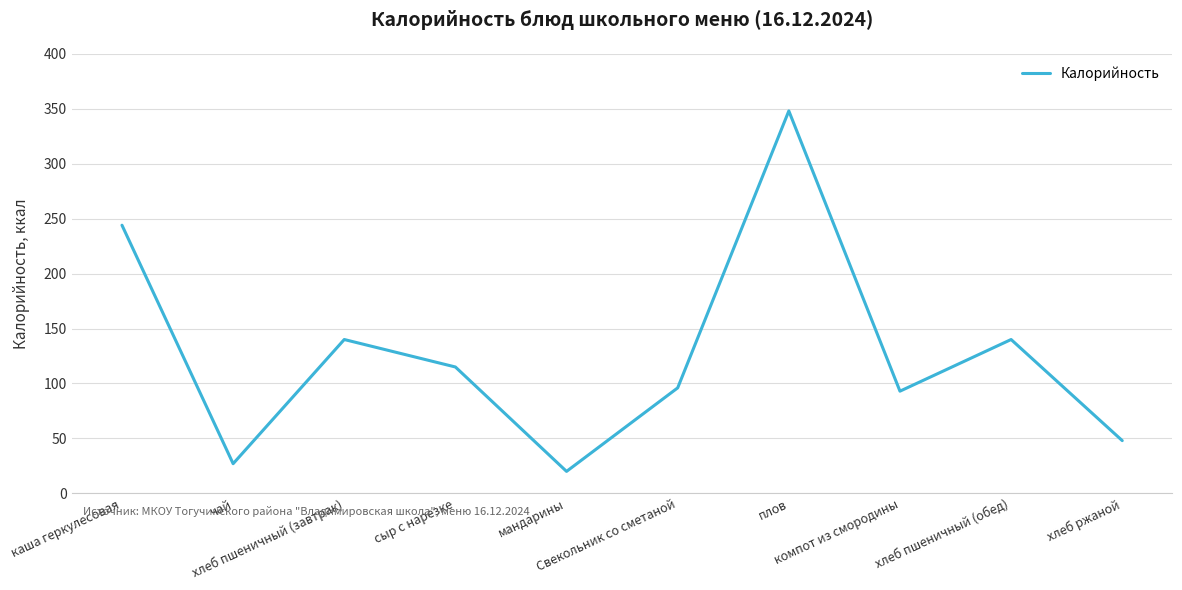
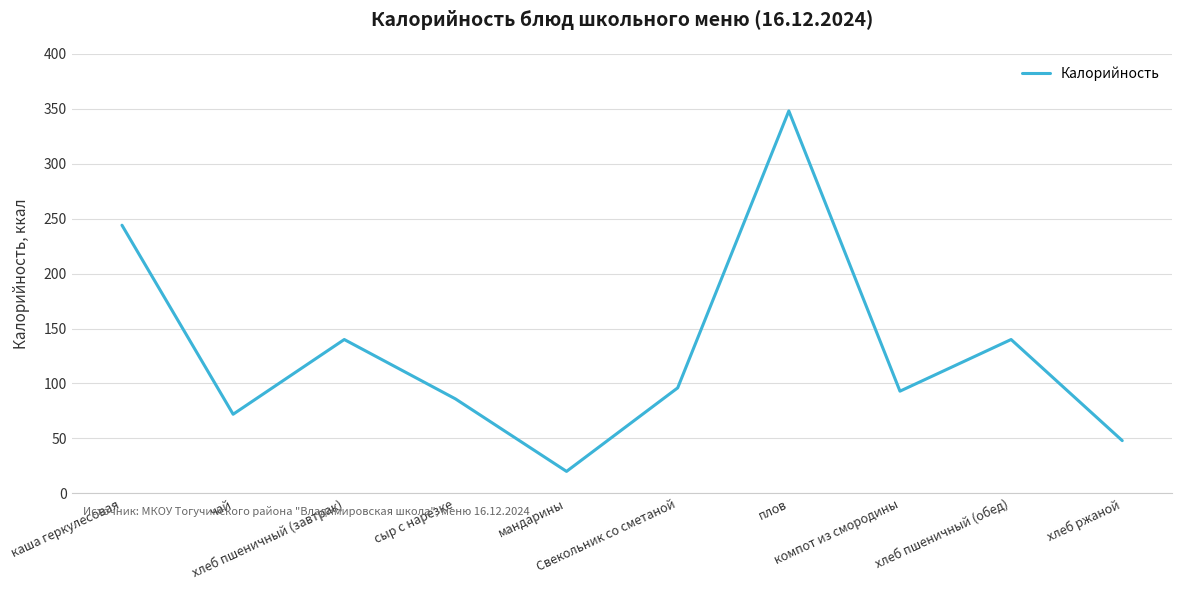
  {
    "каша геркулесовая": 244,
-   "чай": 27,
+   "чай": 72,
    "хлеб пшеничный (завтрак)": 140,
-   "сыр с нарезке": 115,
+   "сыр с нарезке": 86,
    "мандарины": 20,
    "Свекольник со сметаной": 96,
    "плов": 348,
    "компот из смородины": 93,
    "хлеб пшеничный (обед)": 140,
    "хлеб ржаной": 48
  }
